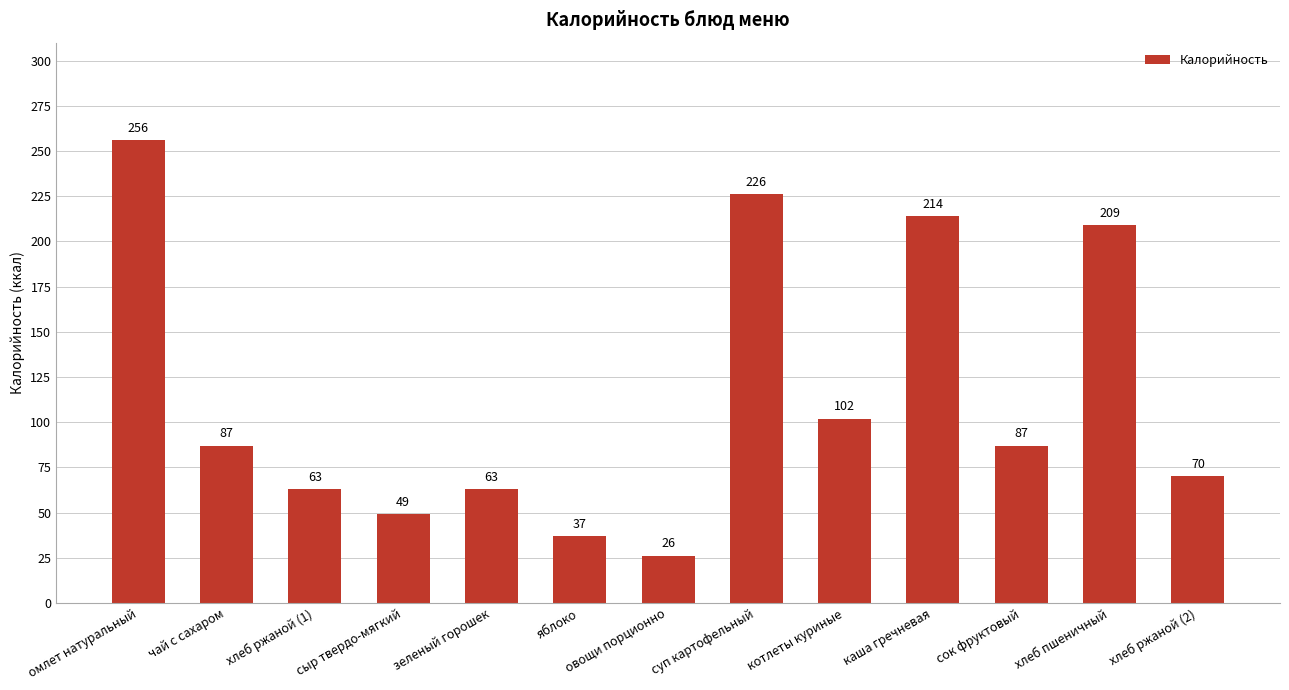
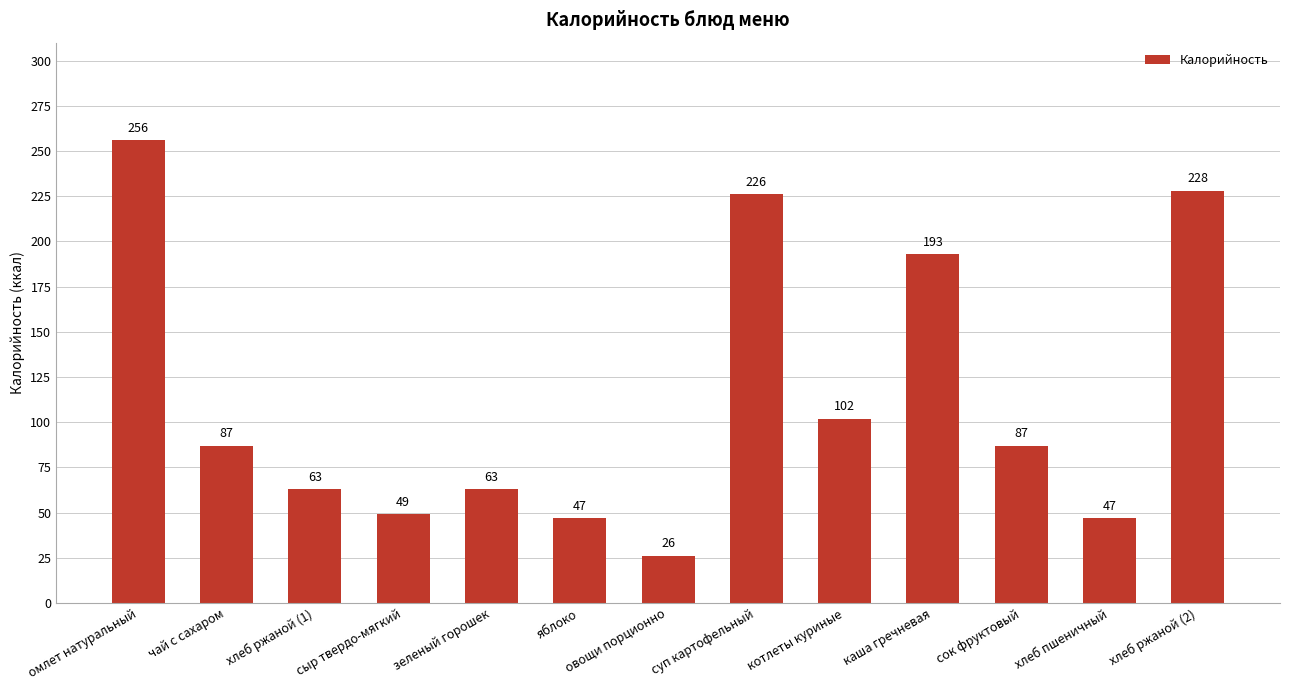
  {
    "омлет натуральный": 256,
    "чай с сахаром": 87,
    "хлеб ржаной (1)": 63,
    "сыр твердо-мягкий": 49,
    "зеленый горошек": 63,
-   "яблоко": 37,
+   "яблоко": 47,
    "овощи порционно": 26,
    "суп картофельный": 226,
    "котлеты куриные": 102,
-   "каша гречневая": 214,
+   "каша гречневая": 193,
    "сок фруктовый": 87,
-   "хлеб пшеничный": 209,
-   "хлеб ржаной (2)": 70
+   "хлеб пшеничный": 47,
+   "хлеб ржаной (2)": 228
  }
